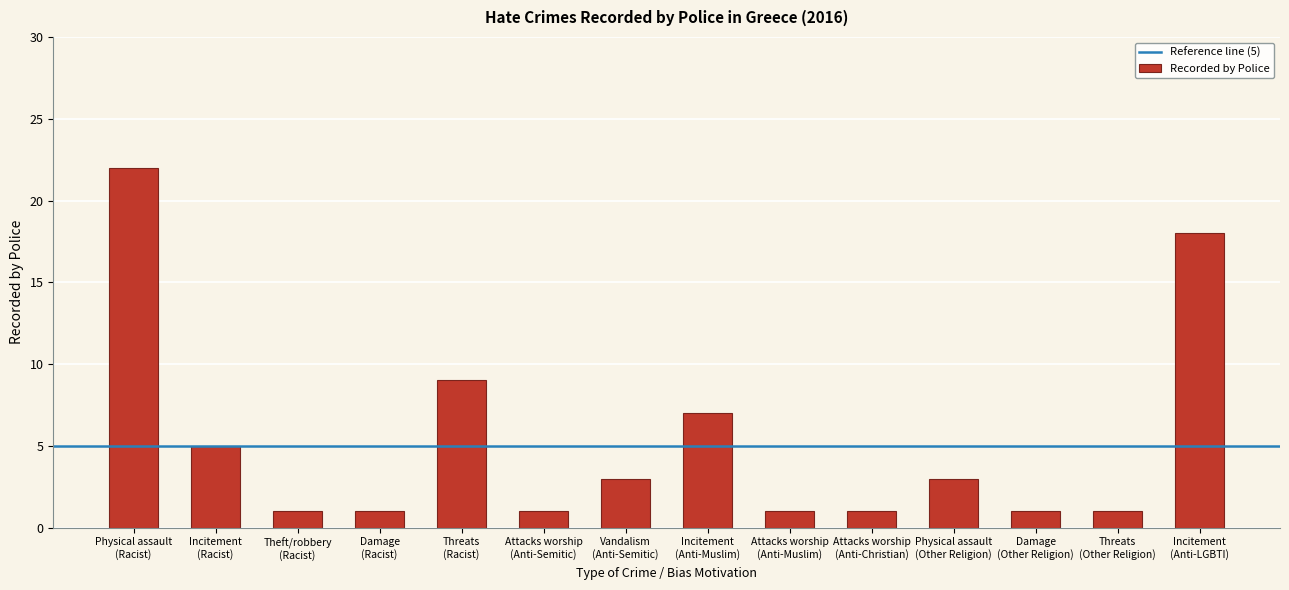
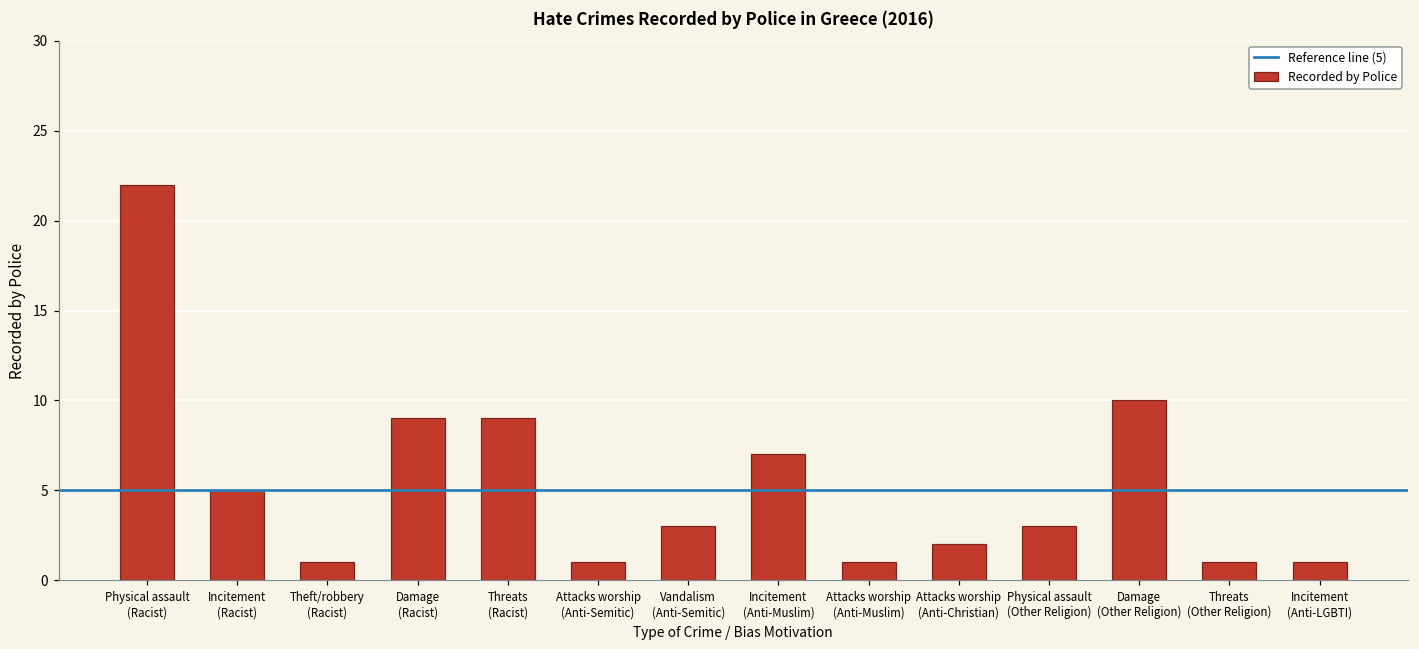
  {
    "Physical assault (Racist)": 22,
    "Incitement (Racist)": 5,
    "Theft/robbery (Racist)": 1,
-   "Damage (Racist)": 1,
+   "Damage (Racist)": 9,
    "Threats (Racist)": 9,
    "Attacks worship (Anti-Semitic)": 1,
    "Vandalism (Anti-Semitic)": 3,
    "Incitement (Anti-Muslim)": 7,
    "Attacks worship (Anti-Muslim)": 1,
-   "Attacks worship (Anti-Christian)": 1,
+   "Attacks worship (Anti-Christian)": 2,
    "Physical assault (Other Religion)": 3,
-   "Damage (Other Religion)": 1,
+   "Damage (Other Religion)": 10,
    "Threats (Other Religion)": 1,
-   "Incitement (Anti-LGBTI)": 18
+   "Incitement (Anti-LGBTI)": 1
  }
